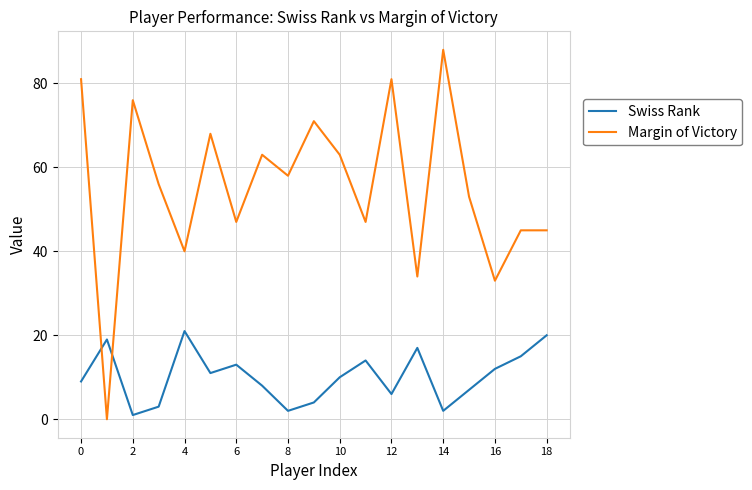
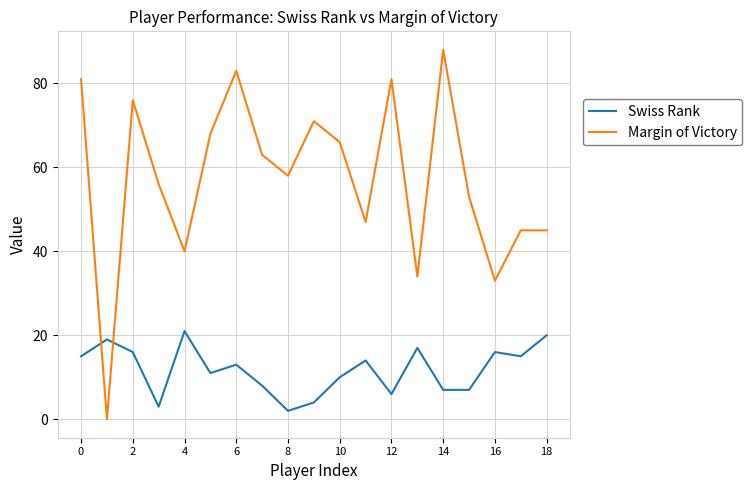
  {
    "Swiss Rank": {
-     "0": 9,
-     "2": 1,
+     "0": 15,
+     "2": 16,
      "4": 21,
      "6": 13,
      "8": 2,
      "10": 10,
      "12": 6,
-     "14": 2,
-     "16": 12,
+     "14": 7,
+     "16": 16,
      "18": 20
    },
    "Margin of Victory": {
      "0": 81,
      "2": 76,
      "4": 40,
-     "6": 47,
+     "6": 83,
      "8": 58,
-     "10": 63,
+     "10": 66,
      "12": 81,
      "14": 88,
      "16": 33,
      "18": 45
    }
  }
